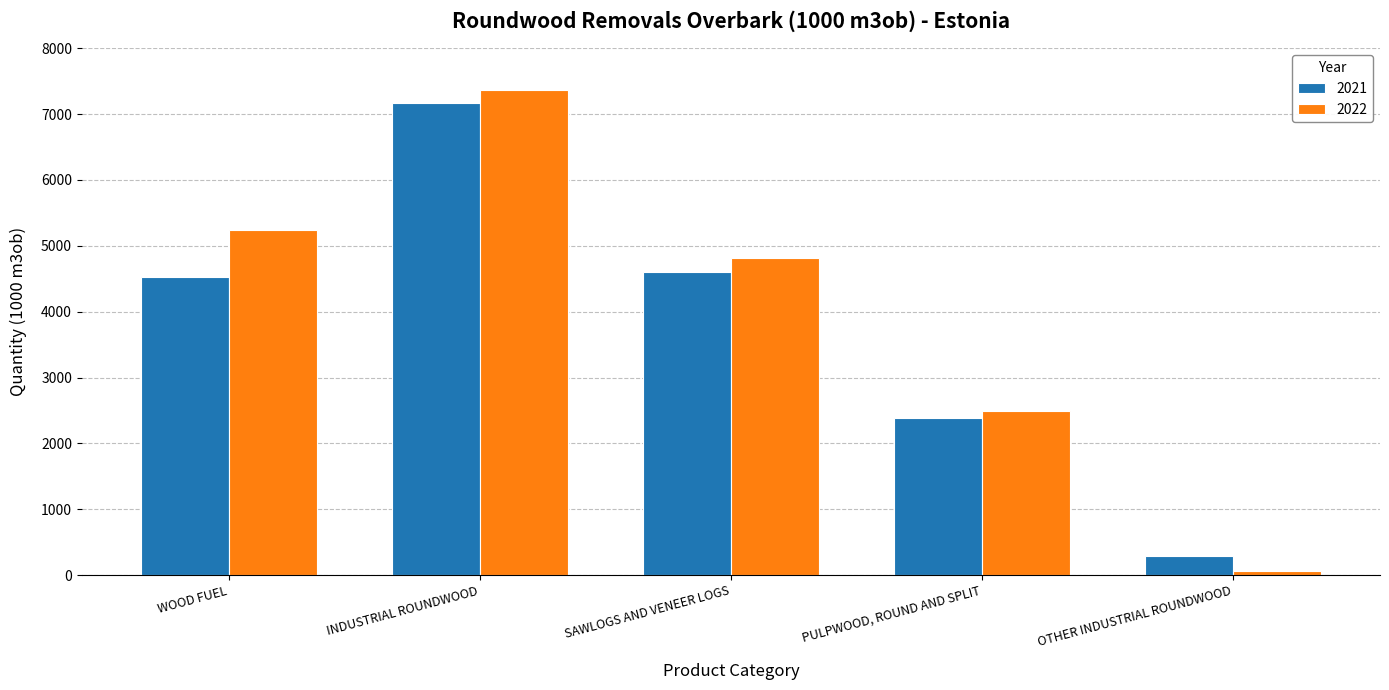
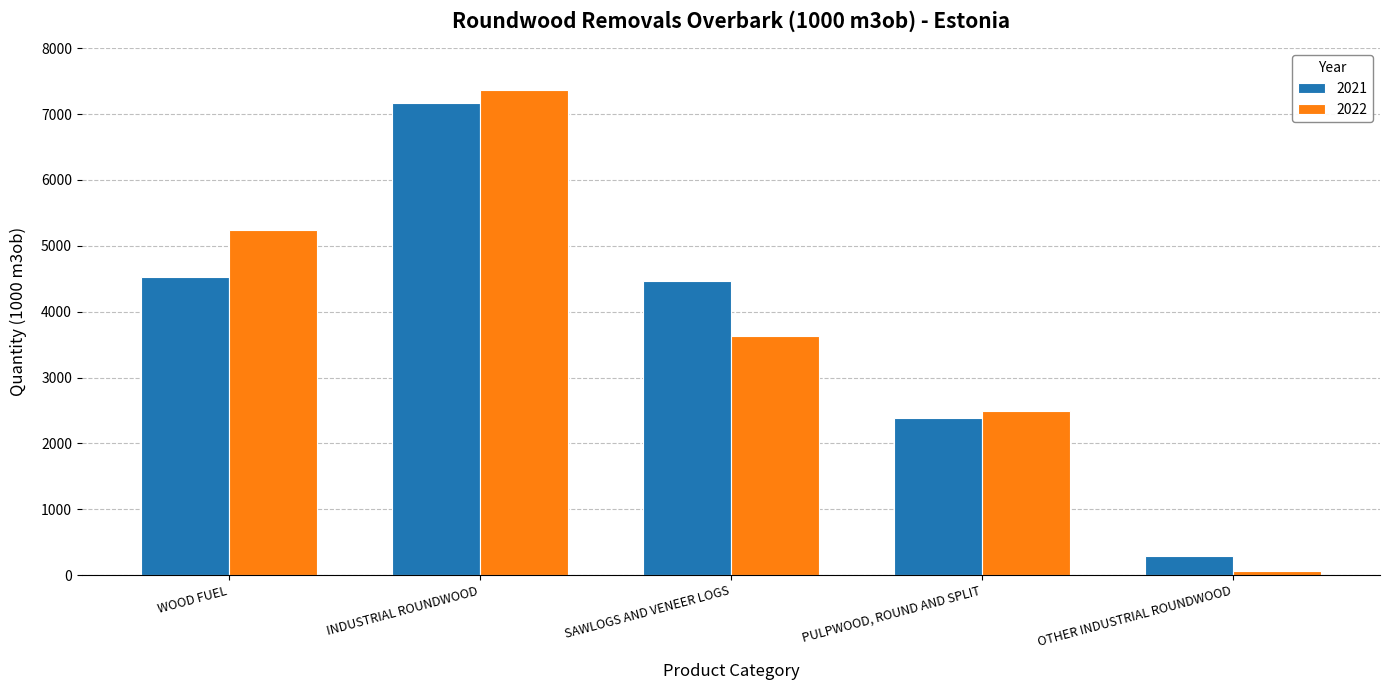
  {
    "2021": {
      "WOOD FUEL": 4500,
      "INDUSTRIAL ROUNDWOOD": 7200,
-     "SAWLOGS AND VENEER LOGS": 4600,
+     "SAWLOGS AND VENEER LOGS": 4500,
      "PULPWOOD, ROUND AND SPLIT": 2400,
      "OTHER INDUSTRIAL ROUNDWOOD": 300
    },
    "2022": {
      "WOOD FUEL": 5200,
      "INDUSTRIAL ROUNDWOOD": 7400,
-     "SAWLOGS AND VENEER LOGS": 4800,
+     "SAWLOGS AND VENEER LOGS": 3600,
      "PULPWOOD, ROUND AND SPLIT": 2500,
      "OTHER INDUSTRIAL ROUNDWOOD": 100
    }
  }
